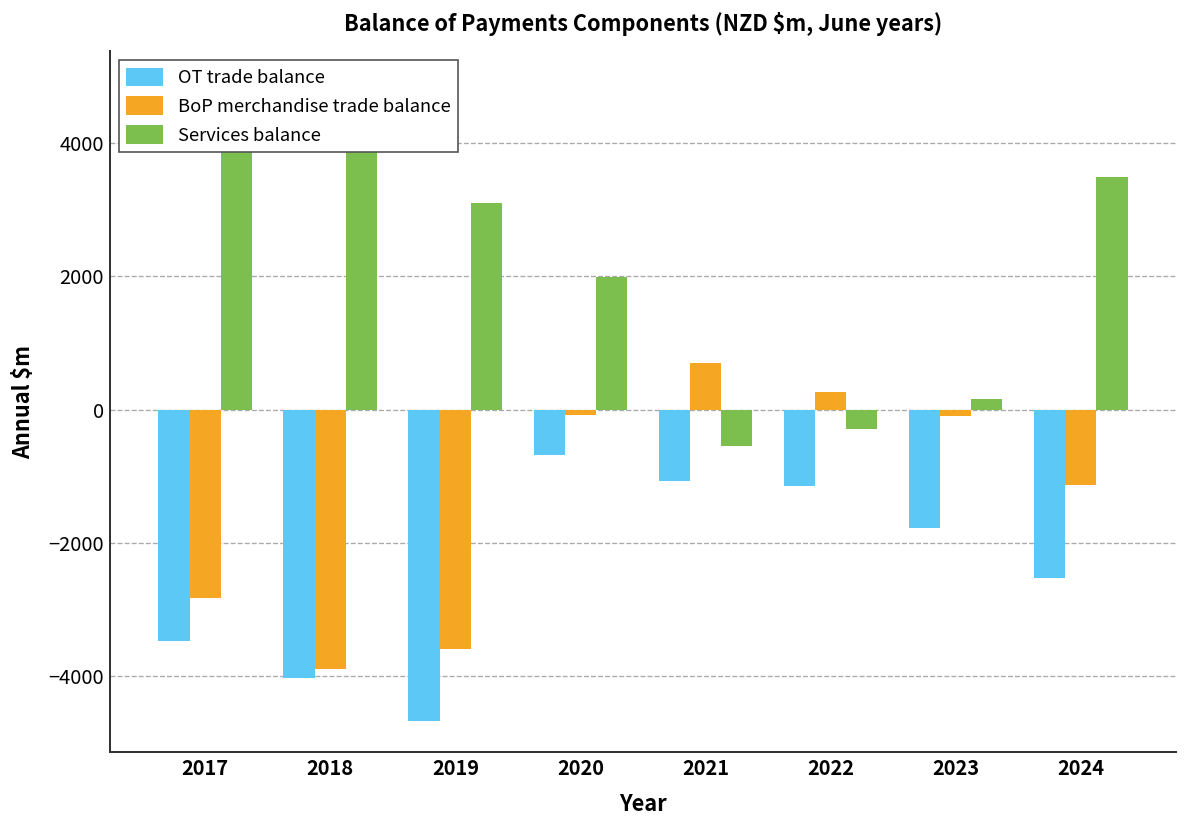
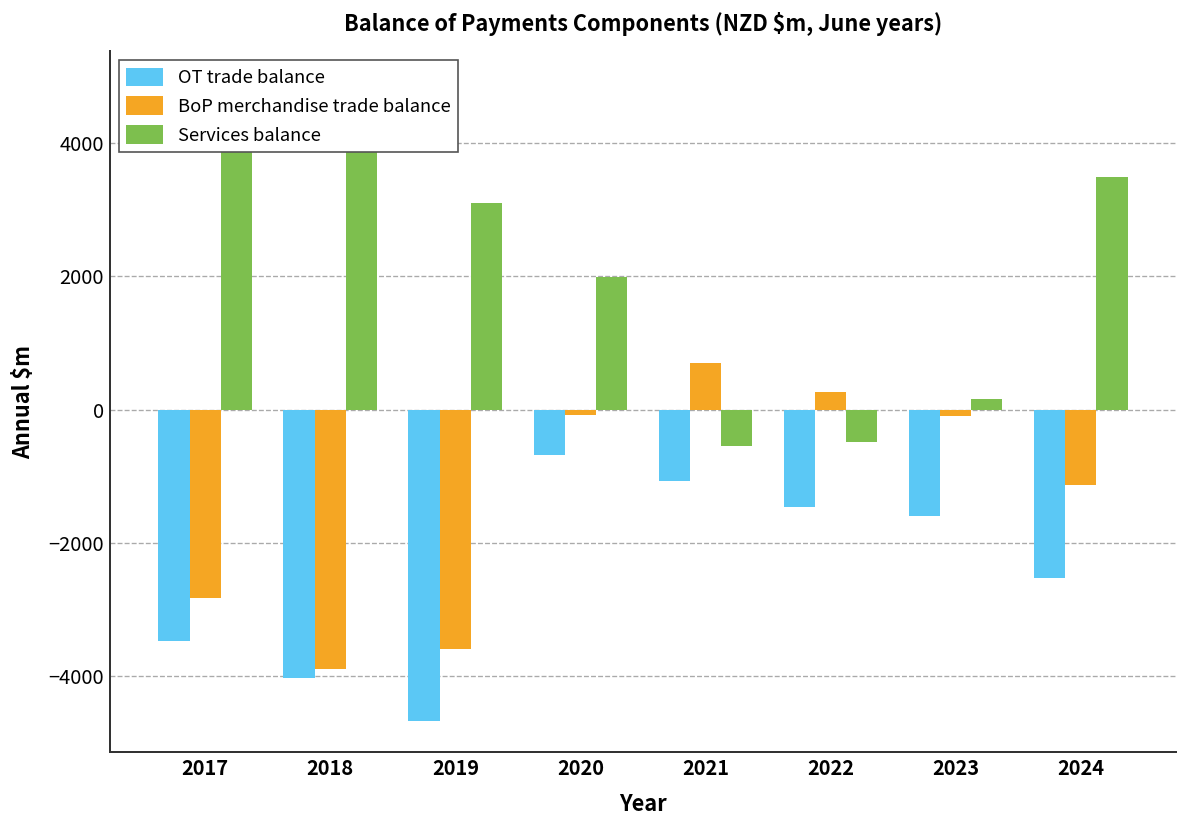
  {
    "OT trade balance": {
      "2017": -3500,
      "2018": -4000,
      "2019": -4700,
      "2020": -700,
      "2021": -1100,
-     "2022": -1100,
-     "2023": -1800,
+     "2022": -1500,
+     "2023": -1600,
      "2024": -2500
    },
    "BoP merchandise trade balance": {
      "2017": -2800,
      "2018": -3900,
      "2019": -3600,
      "2020": -100,
      "2021": 700,
      "2022": 300,
      "2023": -100,
      "2024": -1100
    },
    "Services balance": {
      "2019": 3100,
      "2020": 2000,
      "2021": -600,
-     "2022": -300,
+     "2022": -500,
      "2023": 200,
      "2024": 3500
    }
  }
